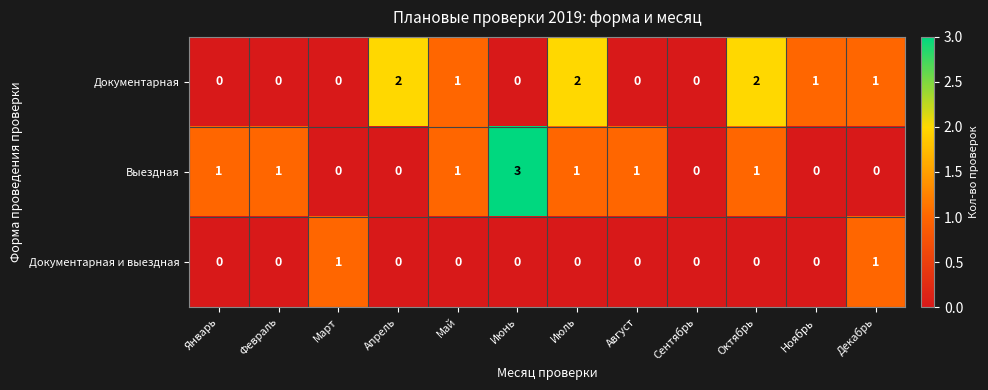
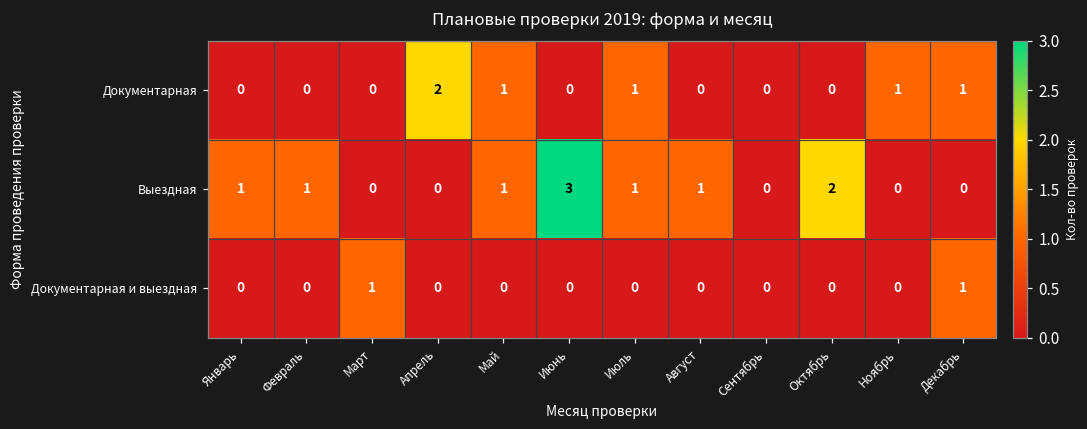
  {
    "Документарная": {
      "Январь": 0,
      "Февраль": 0,
      "Март": 0,
      "Апрель": 2,
      "Май": 1,
      "Июнь": 0,
-     "Июль": 2,
+     "Июль": 1,
      "Август": 0,
      "Сентябрь": 0,
-     "Октябрь": 2,
+     "Октябрь": 0,
      "Ноябрь": 1,
      "Декабрь": 1
    },
    "Выездная": {
      "Январь": 1,
      "Февраль": 1,
      "Март": 0,
      "Апрель": 0,
      "Май": 1,
      "Июнь": 3,
      "Июль": 1,
      "Август": 1,
      "Сентябрь": 0,
-     "Октябрь": 1,
+     "Октябрь": 2,
      "Ноябрь": 0,
      "Декабрь": 0
    },
    "Документарная и выездная": {
      "Январь": 0,
      "Февраль": 0,
      "Март": 1,
      "Апрель": 0,
      "Май": 0,
      "Июнь": 0,
      "Июль": 0,
      "Август": 0,
      "Сентябрь": 0,
      "Октябрь": 0,
      "Ноябрь": 0,
      "Декабрь": 1
    }
  }
